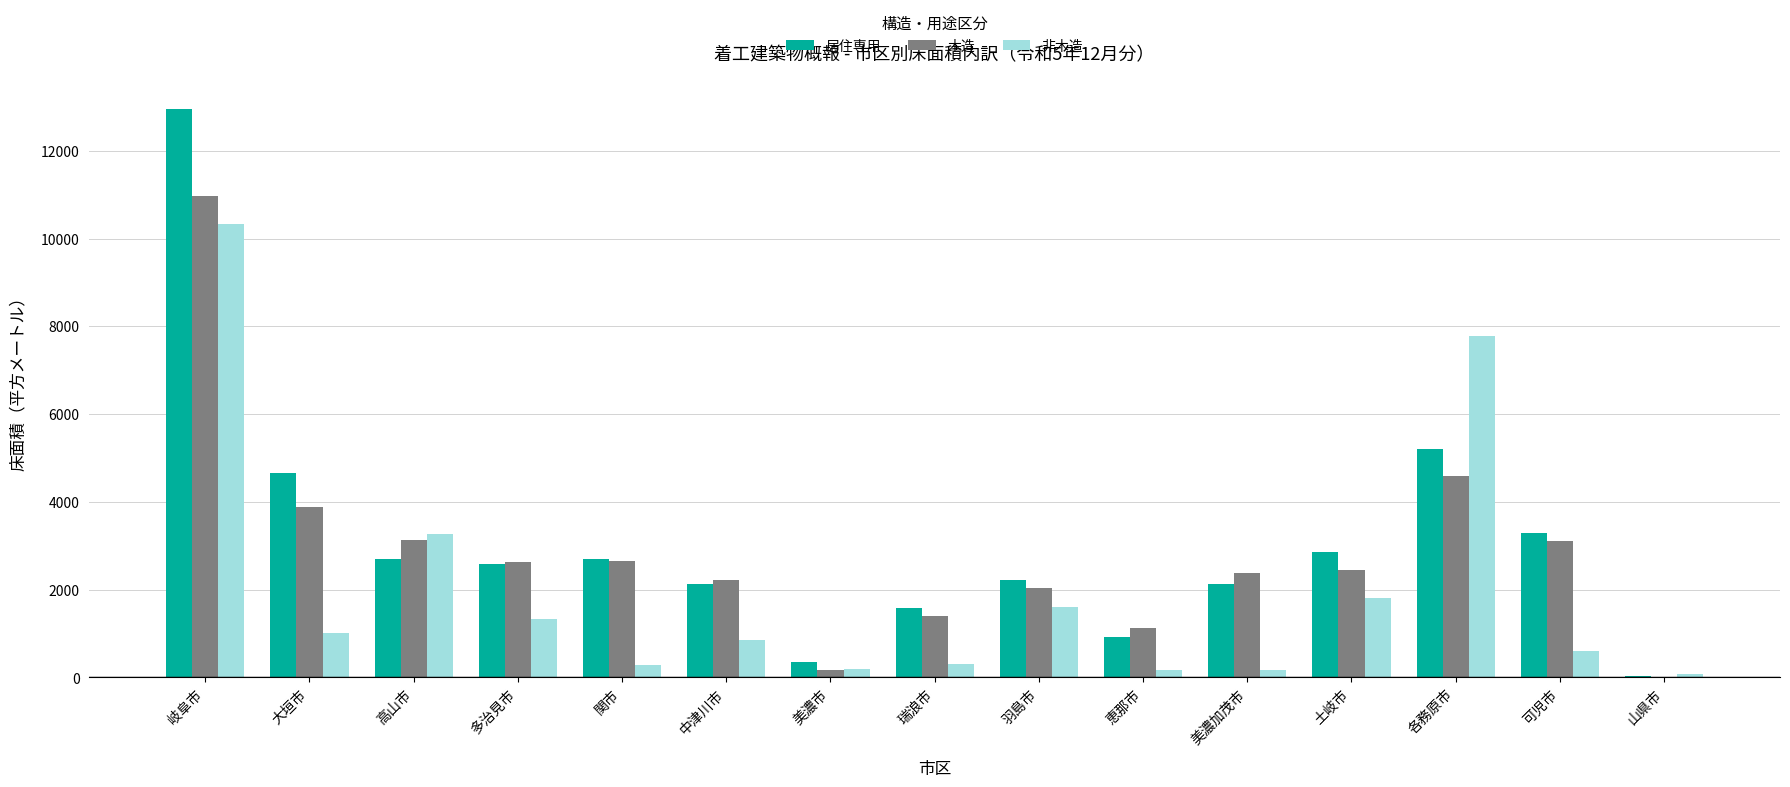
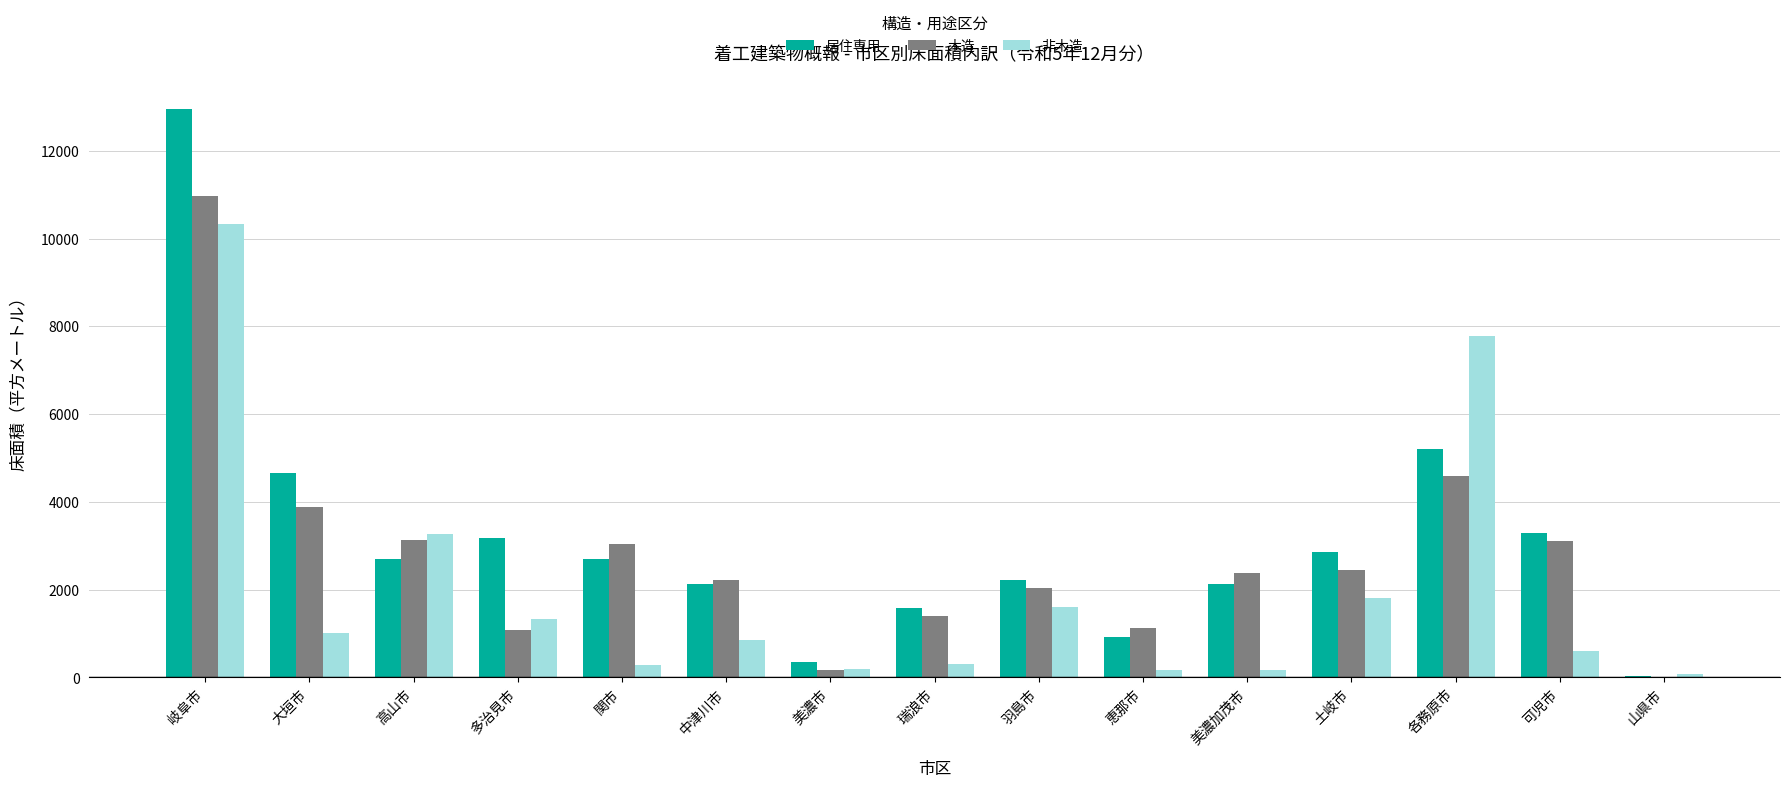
  {
    "居住専用": {
      "岐阜市": 13000,
      "大垣市": 4700,
      "高山市": 2700,
-     "多治見市": 2600,
+     "多治見市": 3200,
      "関市": 2700,
      "中津川市": 2100,
      "美濃市": 400,
      "瑞浪市": 1600,
      "羽島市": 2200,
      "恵那市": 900,
      "美濃加茂市": 2100,
      "土岐市": 2800,
      "各務原市": 5200,
      "可児市": 3300
    },
    "木造": {
      "岐阜市": 11000,
      "大垣市": 3900,
      "高山市": 3100,
-     "多治見市": 2600,
-     "関市": 2600,
+     "多治見市": 1100,
+     "関市": 3000,
      "中津川市": 2200,
      "美濃市": 200,
      "瑞浪市": 1400,
      "羽島市": 2000,
      "恵那市": 1100,
      "美濃加茂市": 2400,
      "土岐市": 2400,
      "各務原市": 4600,
      "可児市": 3100,
      "山県市": 0
    },
    "非木造": {
      "岐阜市": 10300,
      "大垣市": 1000,
      "高山市": 3300,
      "多治見市": 1300,
      "関市": 300,
      "中津川市": 900,
      "美濃市": 200,
      "瑞浪市": 300,
      "羽島市": 1600,
      "恵那市": 200,
      "美濃加茂市": 200,
      "土岐市": 1800,
      "各務原市": 7800,
      "可児市": 600,
      "山県市": 100
    }
  }
